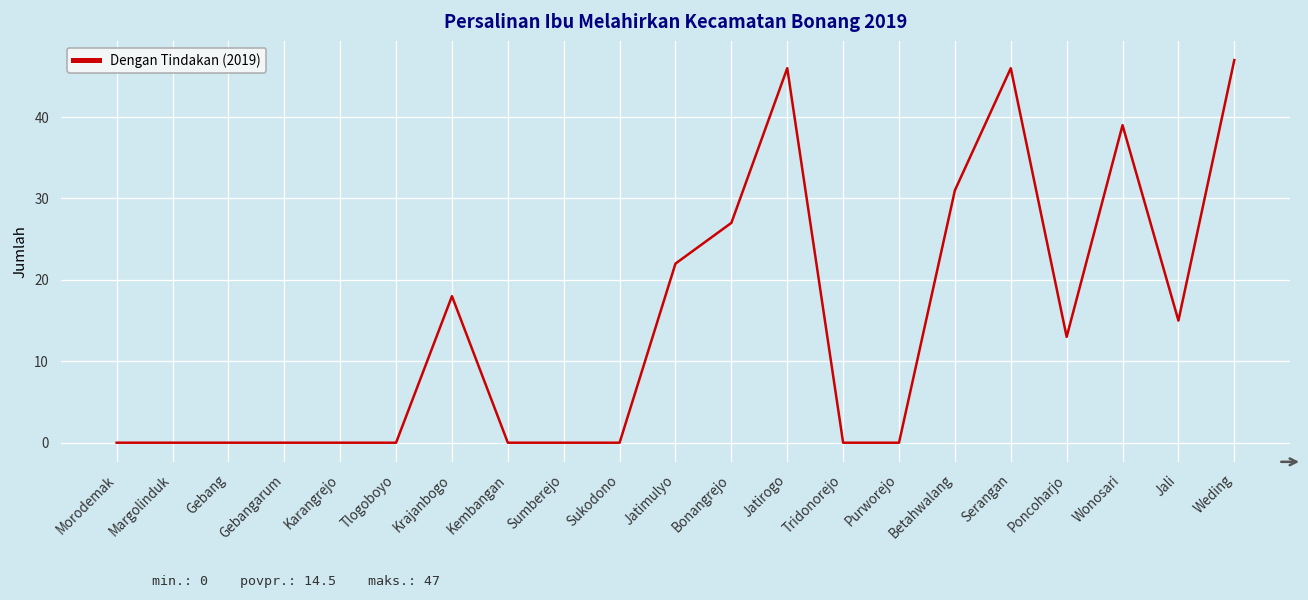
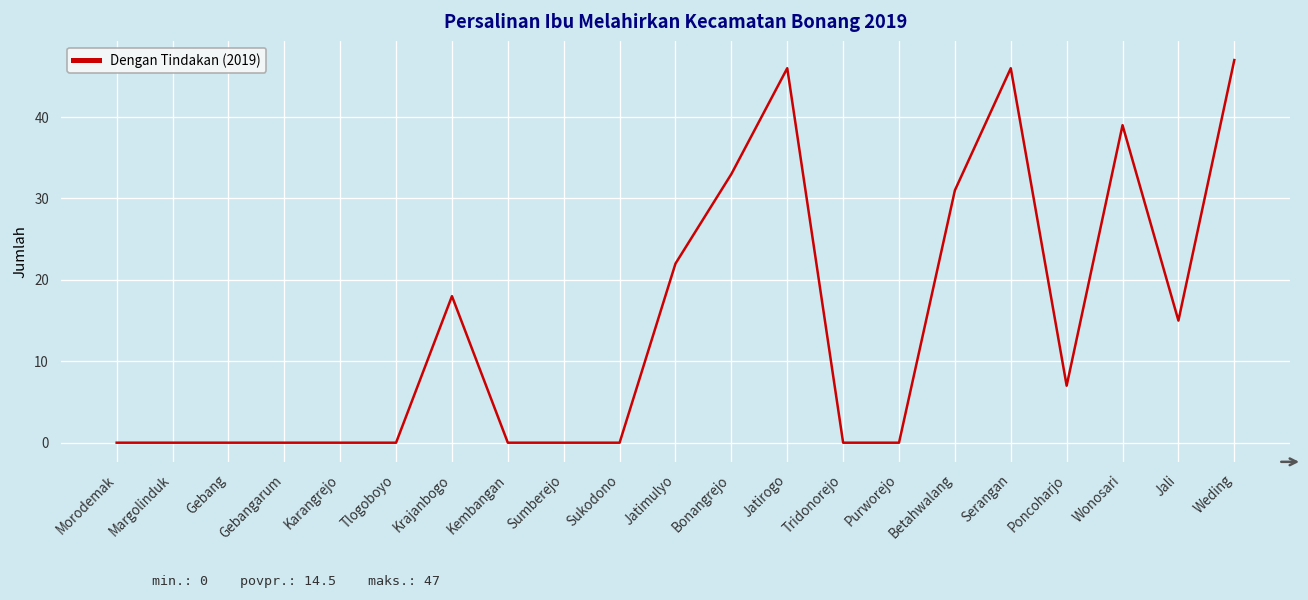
  {
    "Morodemak": 0,
    "Margolinduk": 0,
    "Gebang": 0,
    "Gebangarum": 0,
    "Karangrejo": 0,
    "Tlogoboyo": 0,
    "Krajanbogo": 18,
    "Kembangan": 0,
    "Sumberejo": 0,
    "Sukodono": 0,
    "Jatimulyo": 22,
-   "Bonangrejo": 27,
+   "Bonangrejo": 33,
    "Jatirogo": 46,
    "Tridonorejo": 0,
    "Purworejo": 0,
    "Betahwalang": 31,
    "Serangan": 46,
-   "Poncoharjo": 13,
+   "Poncoharjo": 7,
    "Wonosari": 39,
    "Jali": 15,
    "Weding": 47
  }
